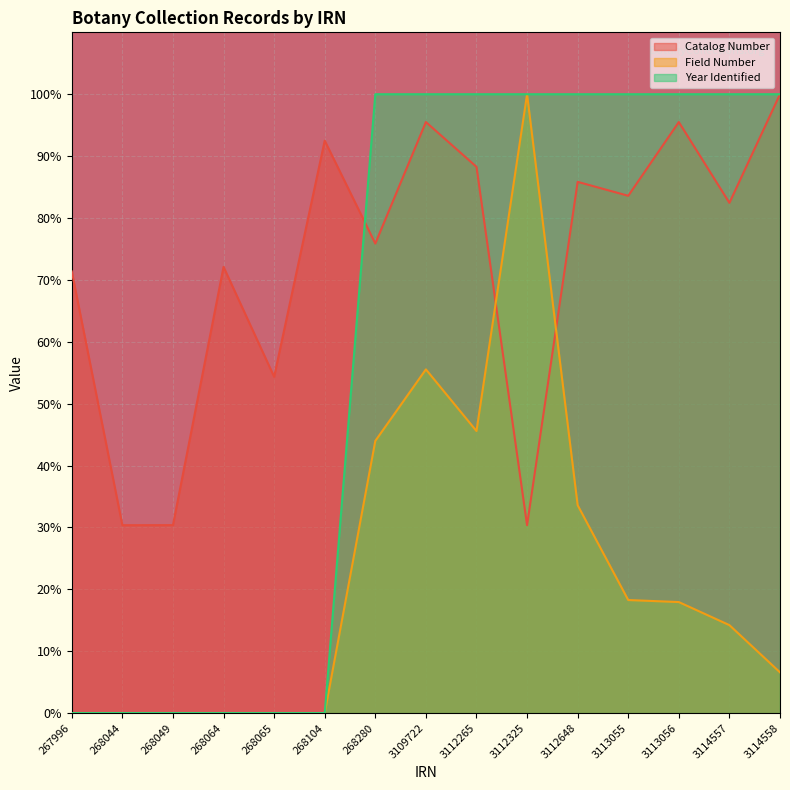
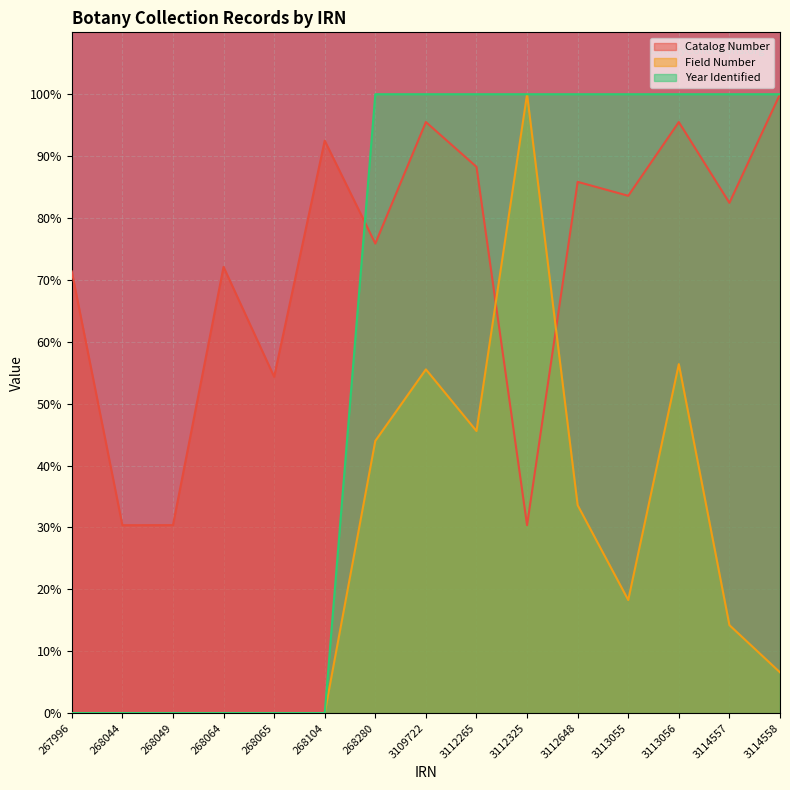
  {
    "Catalog Number": {
      "267996": "71%",
      "268044": "30%",
      "268049": "30%",
      "268064": "72%",
      "268065": "54%",
      "268104": "92%",
      "268280": "76%",
      "3109722": "96%",
      "3112265": "88%",
      "3112325": "30%",
      "3112648": "86%",
      "3113055": "84%",
      "3113056": "96%",
      "3114557": "82%"
    },
    "Field Number": {
      "268280": "44%",
      "3109722": "56%",
      "3112265": "46%",
      "3112648": "34%",
      "3113055": "18%",
-     "3113056": "18%",
+     "3113056": "56%",
      "3114557": "14%",
      "3114558": "7%"
    },
    "Year Identified": {
      "268280": "100%",
      "3109722": "100%",
      "3112265": "100%",
      "3112648": "100%",
      "3113055": "100%",
      "3113056": "100%",
      "3114557": "100%"
    }
  }
